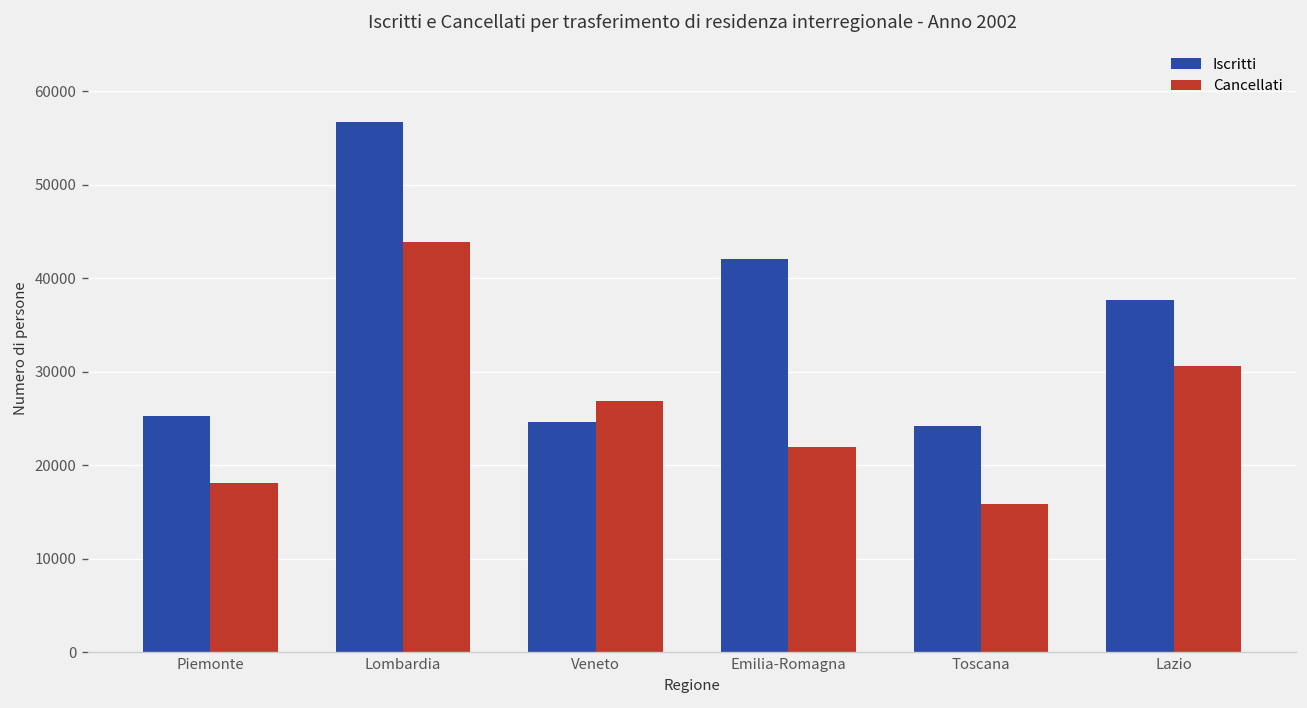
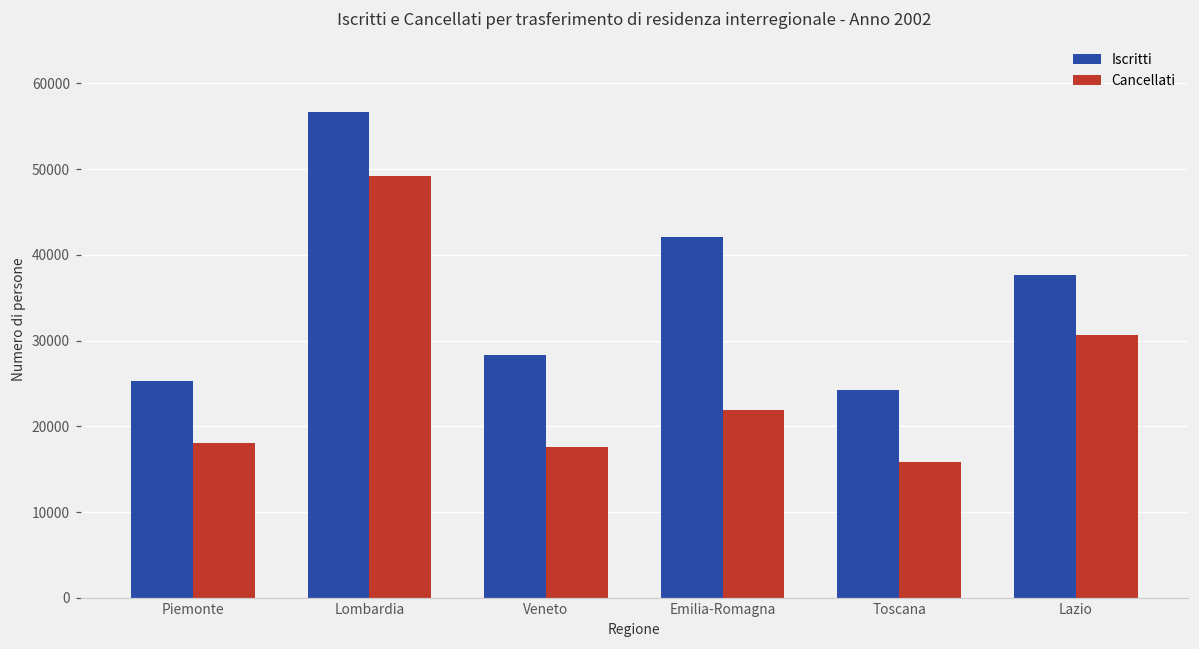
  {
    "Iscritti": {
      "Piemonte": 25000,
      "Lombardia": 57000,
-     "Veneto": 25000,
+     "Veneto": 28000,
      "Emilia-Romagna": 42000,
      "Toscana": 24000,
      "Lazio": 38000
    },
    "Cancellati": {
      "Piemonte": 18000,
-     "Lombardia": 44000,
-     "Veneto": 27000,
+     "Lombardia": 49000,
+     "Veneto": 18000,
      "Emilia-Romagna": 22000,
      "Toscana": 16000,
      "Lazio": 31000
    }
  }
